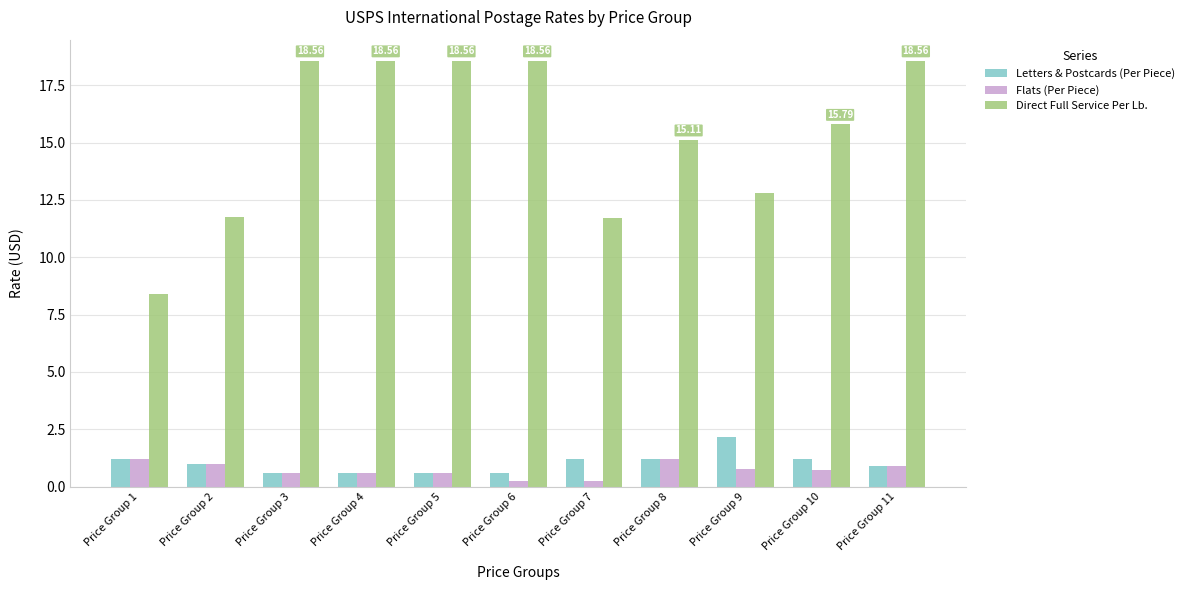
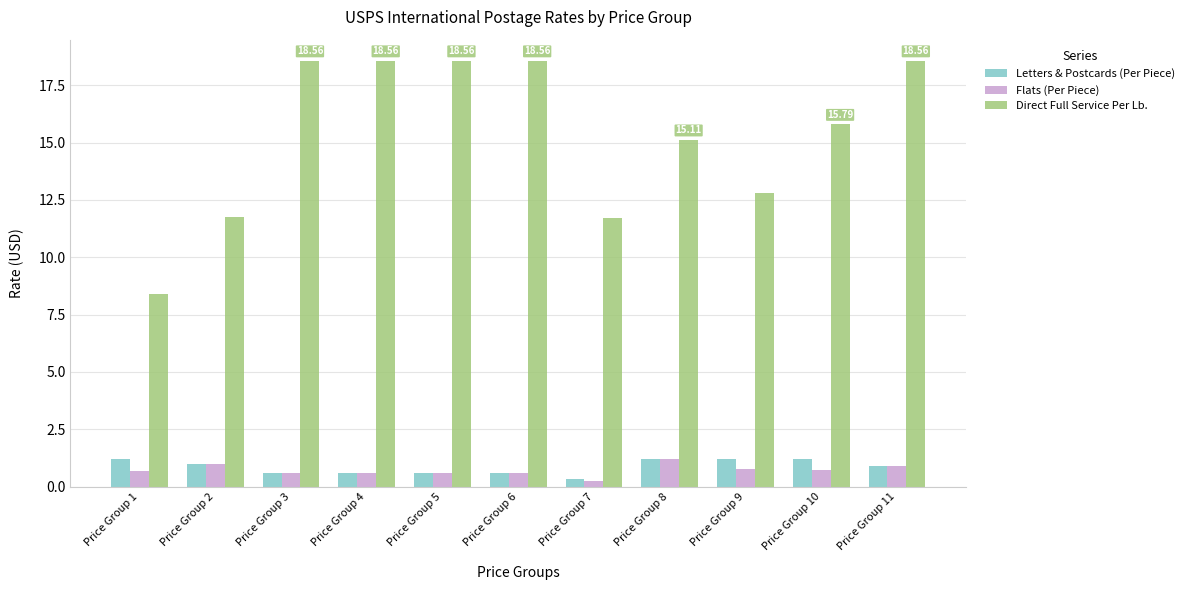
  {
    "Letters & Postcards (Per Piece)": {
      "Price Group 1": 1.2,
      "Price Group 2": 1.0,
      "Price Group 3": 0.6,
      "Price Group 4": 0.6,
      "Price Group 5": 0.6,
      "Price Group 6": 0.6,
-     "Price Group 7": 1.2,
+     "Price Group 7": 0.3,
      "Price Group 8": 1.2,
-     "Price Group 9": 2.1,
+     "Price Group 9": 1.2,
      "Price Group 10": 1.2,
      "Price Group 11": 0.9
    },
    "Flats (Per Piece)": {
-     "Price Group 1": 1.2,
+     "Price Group 1": 0.7,
      "Price Group 2": 1.0,
      "Price Group 3": 0.6,
      "Price Group 4": 0.6,
      "Price Group 5": 0.6,
-     "Price Group 6": 0.2,
+     "Price Group 6": 0.6,
      "Price Group 7": 0.2,
      "Price Group 8": 1.2,
      "Price Group 9": 0.8,
      "Price Group 10": 0.7,
      "Price Group 11": 0.9
    },
    "Direct Full Service Per Lb.": {
      "Price Group 1": 8.4,
      "Price Group 2": 11.8,
      "Price Group 7": 11.7,
      "Price Group 9": 12.8
    }
  }
